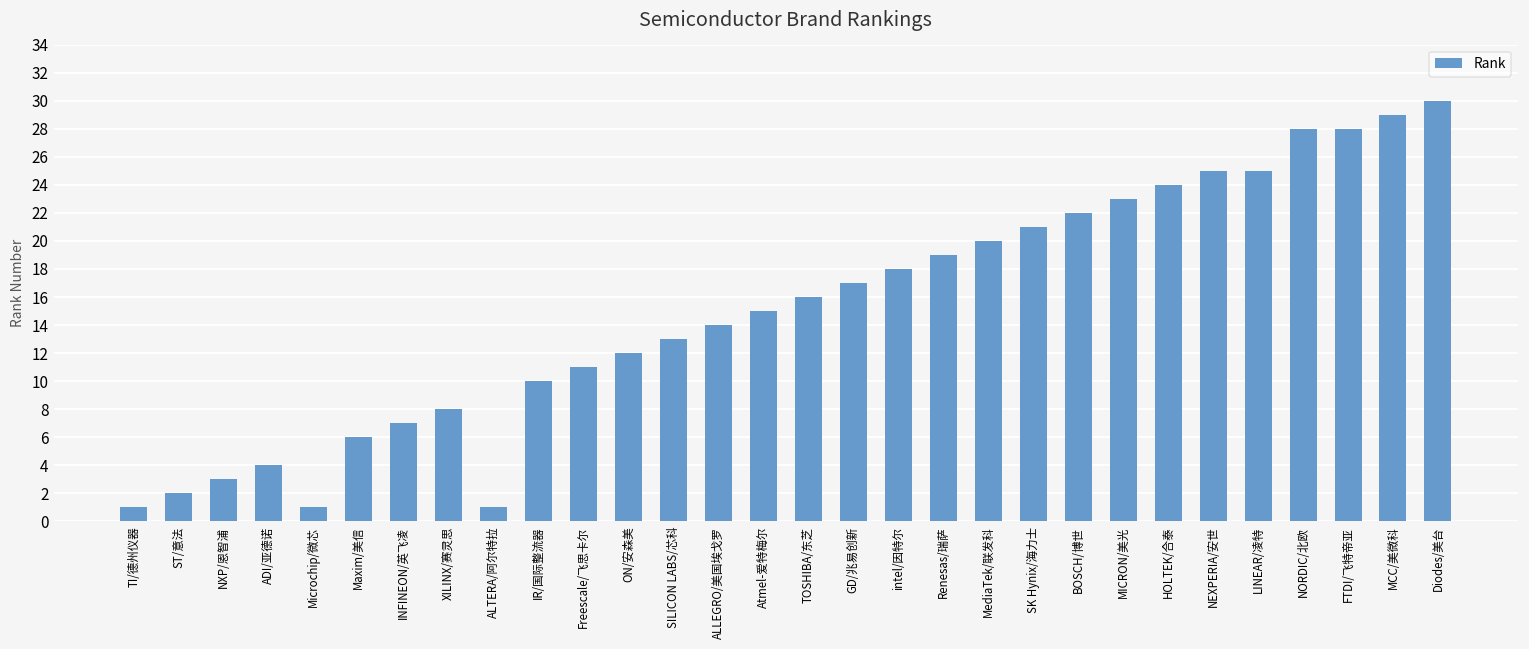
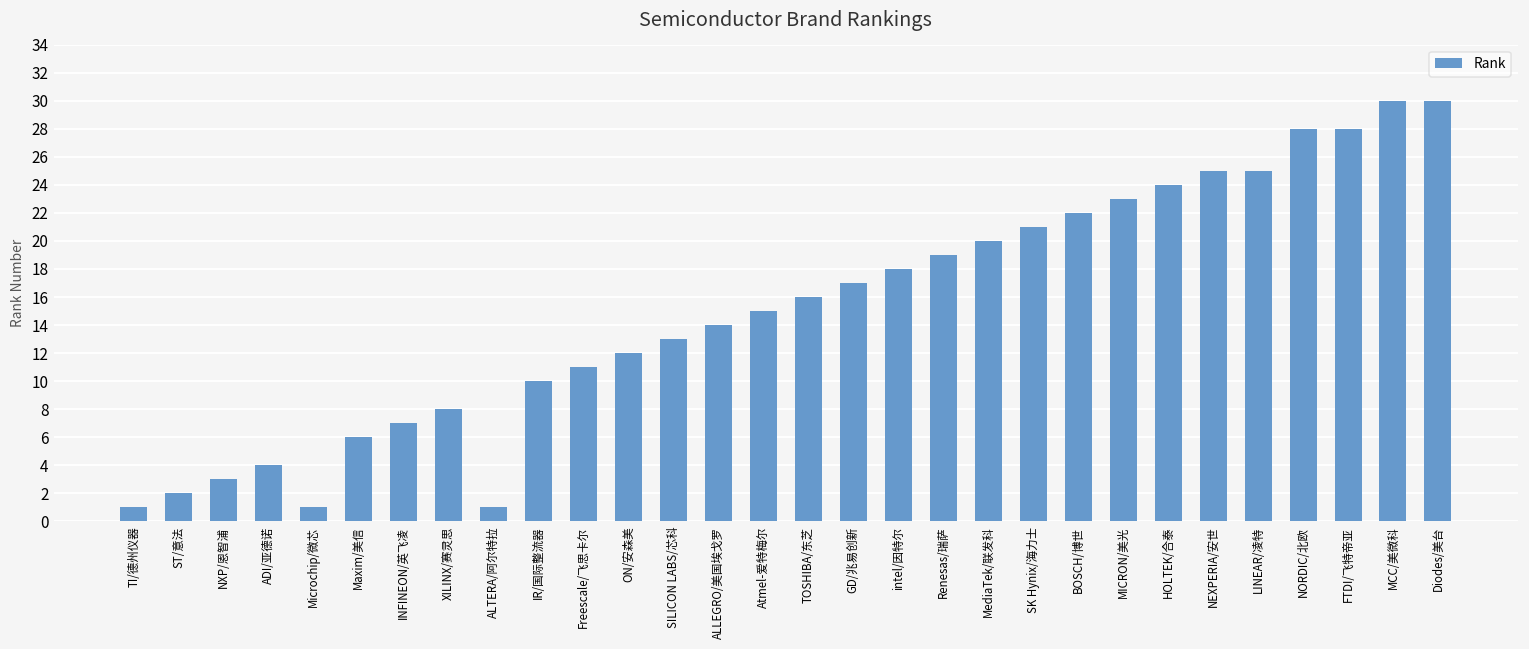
  {
    "TI/德州仪器": 1,
    "ST/意法": 2,
    "NXP/恩智浦": 3,
    "ADI/亚德诺": 4,
    "Microchip/微芯": 1,
    "Maxim/美信": 6,
    "INFINEON/英飞凌": 7,
    "XILINX/赛灵思": 8,
    "ALTERA/阿尔特拉": 1,
    "IR/国际整流器": 10,
    "Freescale/飞思卡尔": 11,
    "ON/安森美": 12,
    "SILICON LABS/芯科": 13,
    "ALLEGRO/美国埃戈罗": 14,
    "Atmel-爱特梅尔": 15,
    "TOSHIBA/东芝": 16,
    "GD/兆易创新": 17,
    "intel/因特尔": 18,
    "Renesas/瑞萨": 19,
    "MediaTek/联发科": 20,
    "SK Hynix/海力士": 21,
    "BOSCH/博世": 22,
    "MICRON/美光": 23,
    "HOLTEK/合泰": 24,
    "NEXPERIA/安世": 25,
    "LINEAR/凌特": 25,
    "NORDIC/北欧": 28,
    "FTDI/飞特帝亚": 28,
-   "MCC/美微科": 29,
+   "MCC/美微科": 30,
    "Diodes/美台": 30
  }
